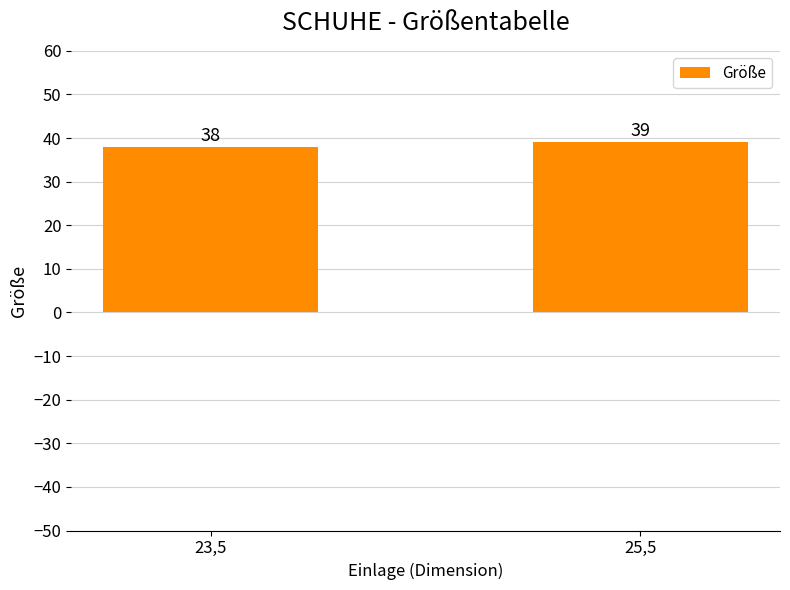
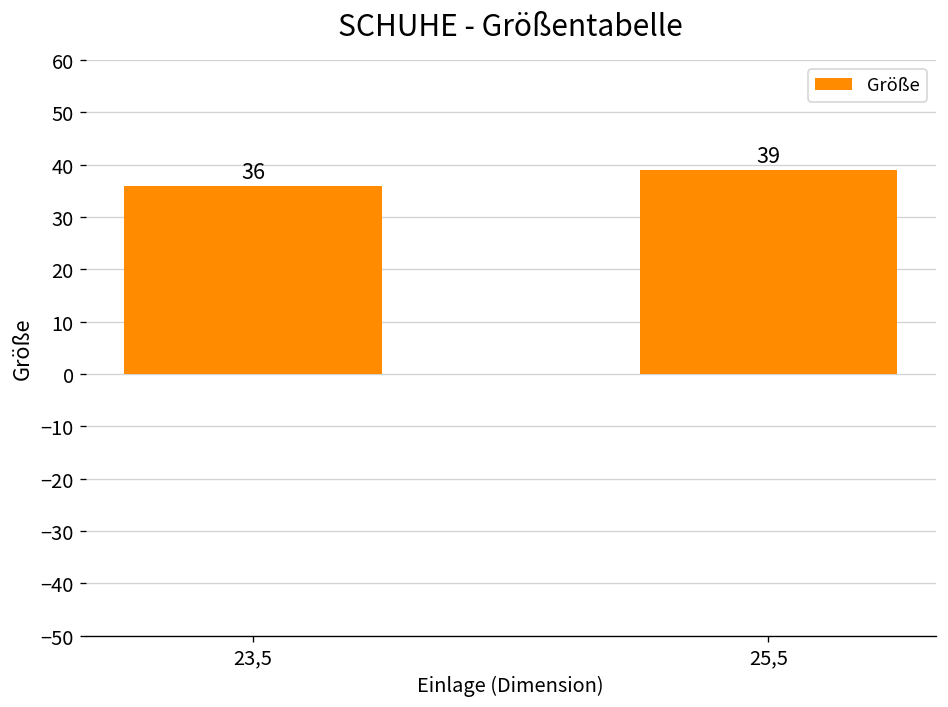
  {
-   "23,5": 38,
+   "23,5": 36,
    "25,5": 39
  }
